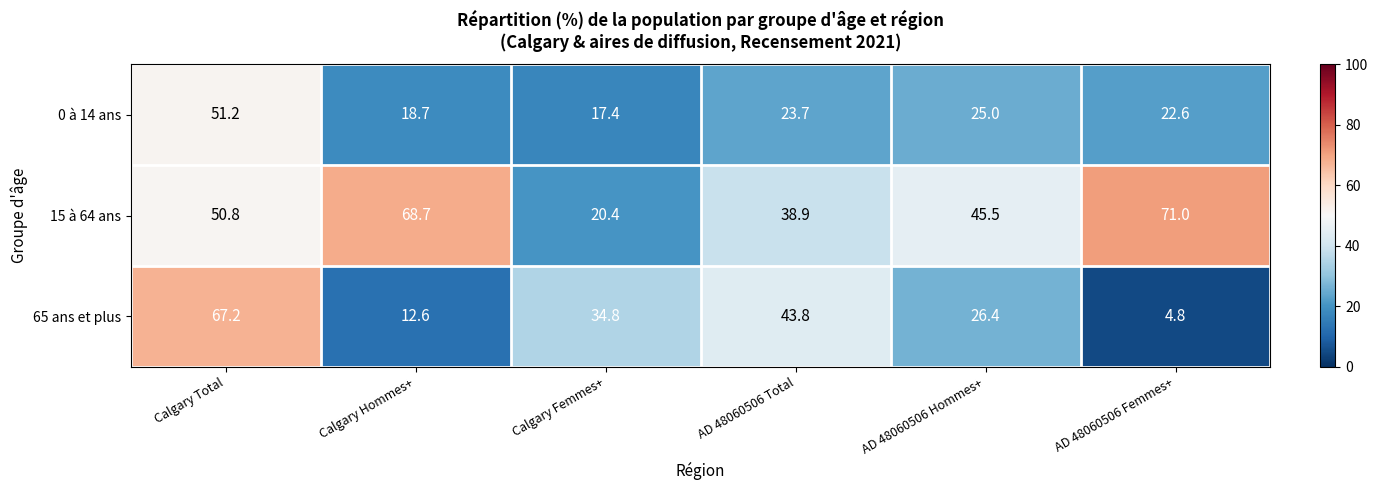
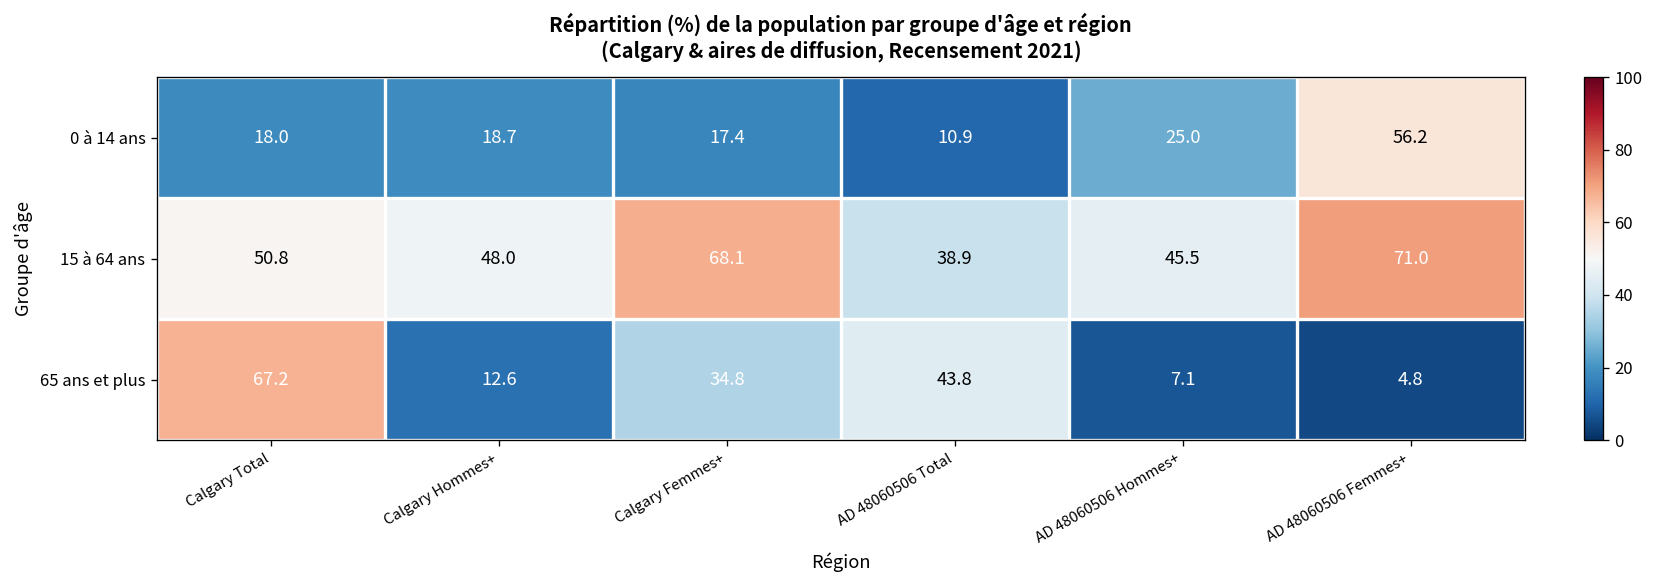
  {
    "0 à 14 ans": {
-     "Calgary Total": 51.2,
+     "Calgary Total": 18.0,
      "Calgary Hommes+": 18.7,
      "Calgary Femmes+": 17.4,
-     "AD 48060506 Total": 23.7,
+     "AD 48060506 Total": 10.9,
      "AD 48060506 Hommes+": 25.0,
-     "AD 48060506 Femmes+": 22.6
+     "AD 48060506 Femmes+": 56.2
    },
    "15 à 64 ans": {
      "Calgary Total": 50.8,
-     "Calgary Hommes+": 68.7,
-     "Calgary Femmes+": 20.4,
+     "Calgary Hommes+": 48.0,
+     "Calgary Femmes+": 68.1,
      "AD 48060506 Total": 38.9,
      "AD 48060506 Hommes+": 45.5,
      "AD 48060506 Femmes+": 71.0
    },
    "65 ans et plus": {
      "Calgary Total": 67.2,
      "Calgary Hommes+": 12.6,
      "Calgary Femmes+": 34.8,
      "AD 48060506 Total": 43.8,
-     "AD 48060506 Hommes+": 26.4,
+     "AD 48060506 Hommes+": 7.1,
      "AD 48060506 Femmes+": 4.8
    }
  }
